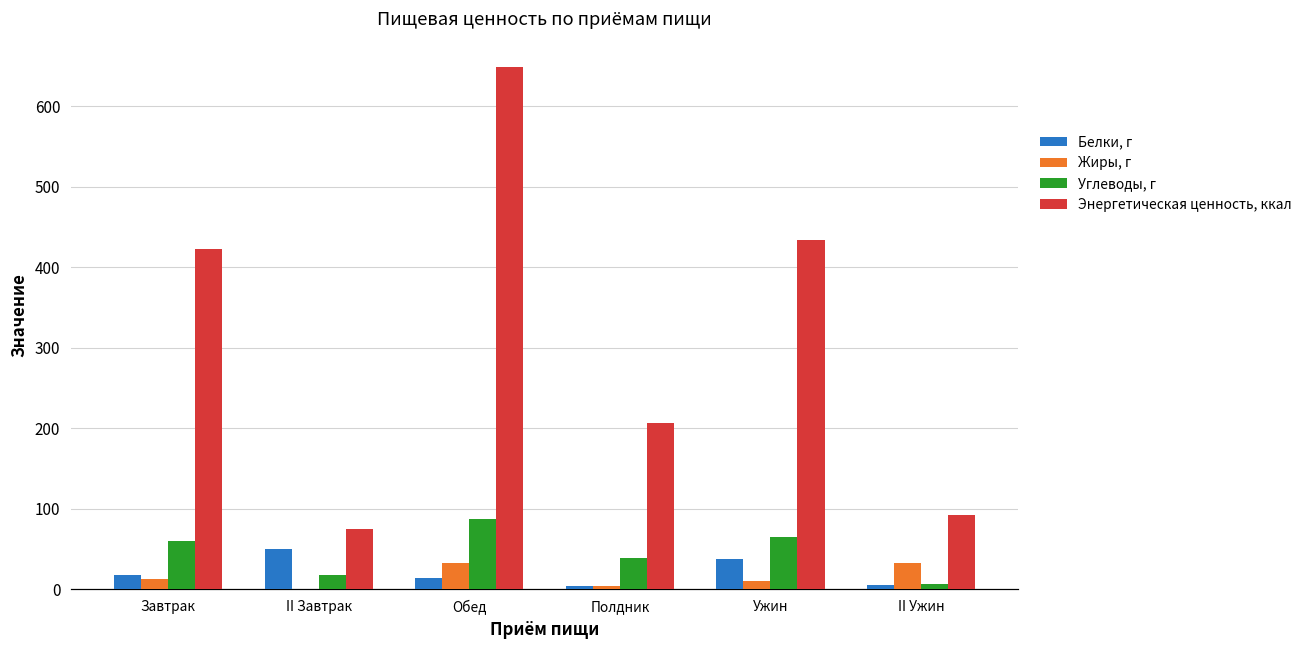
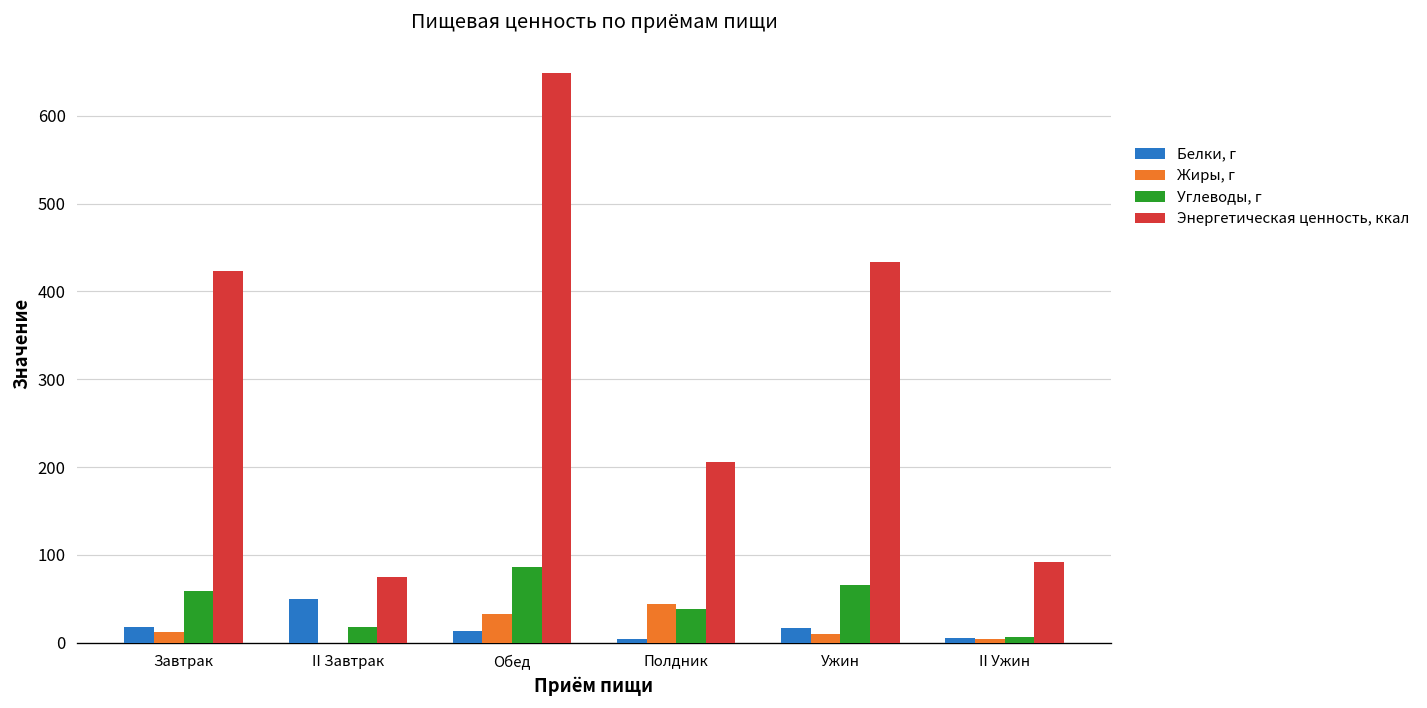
  {
    "Белки, г": {
      "Завтрак": 20,
      "II Завтрак": 50,
      "Обед": 10,
      "Полдник": 0,
-     "Ужин": 40,
+     "Ужин": 20,
      "II Ужин": 10
    },
    "Жиры, г": {
      "Завтрак": 10,
      "Обед": 30,
-     "Полдник": 0,
+     "Полдник": 40,
      "Ужин": 10,
-     "II Ужин": 30
+     "II Ужин": 0
    },
    "Углеводы, г": {
      "Завтрак": 60,
      "II Завтрак": 20,
      "Обед": 90,
      "Полдник": 40,
      "Ужин": 70,
      "II Ужин": 10
    },
    "Энергетическая ценность, ккал": {
      "Завтрак": 420,
      "II Завтрак": 80,
      "Обед": 650,
      "Полдник": 210,
      "Ужин": 430,
      "II Ужин": 90
    }
  }
